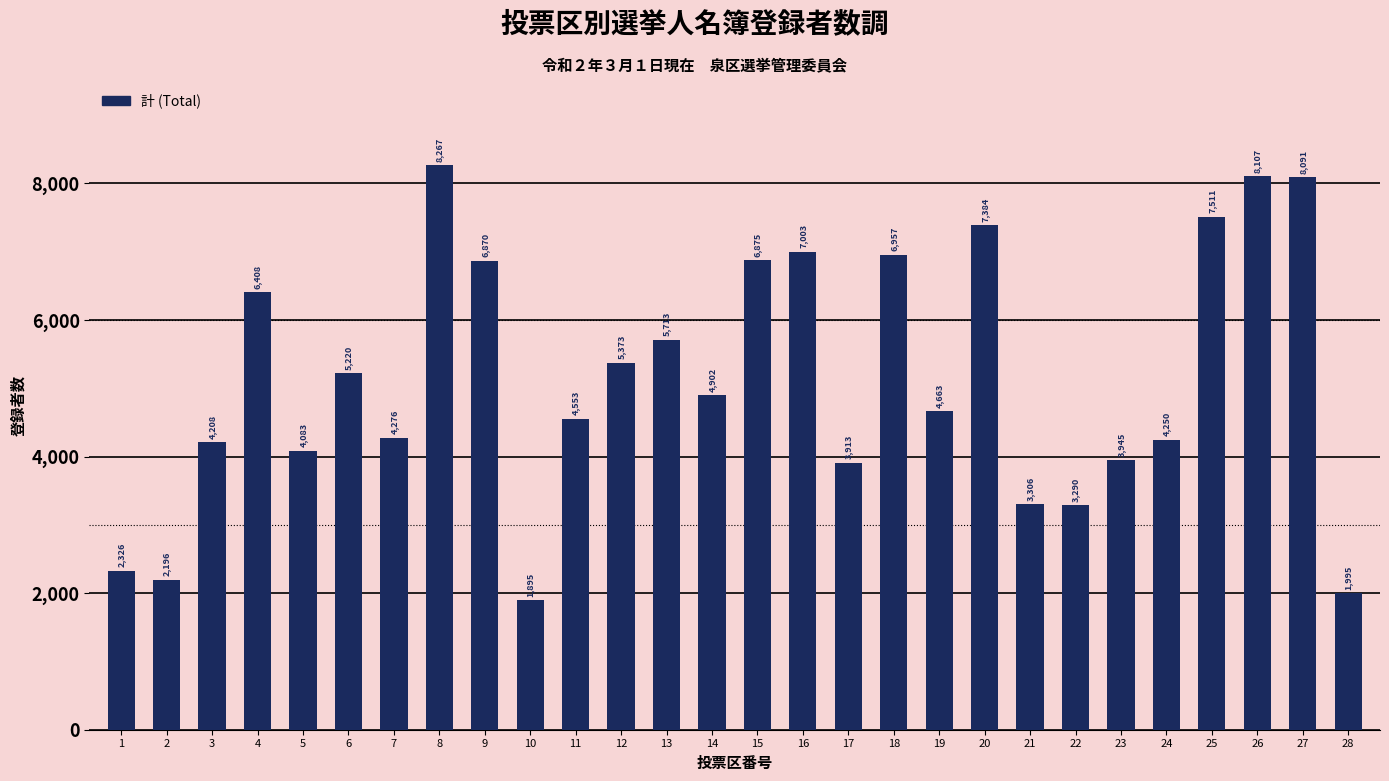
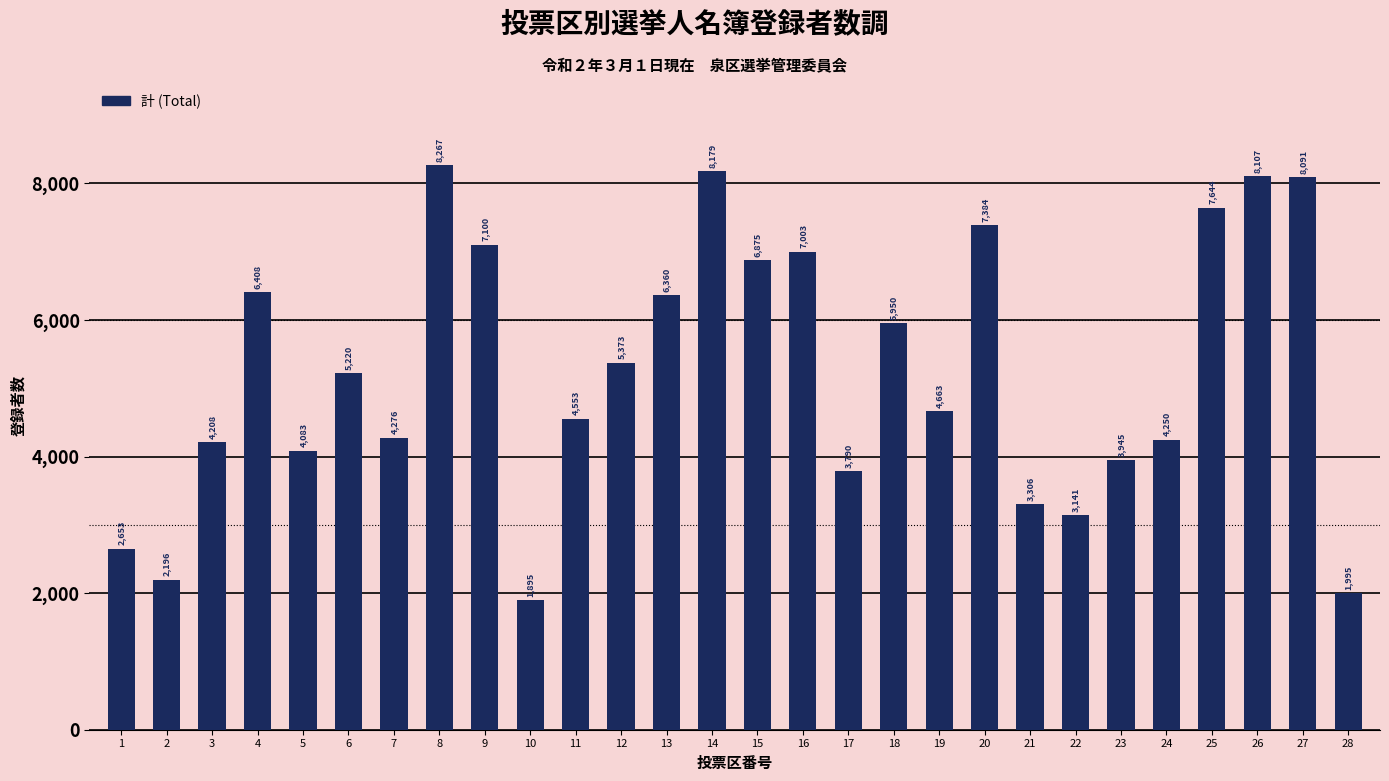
  {
-   "1": "2,326",
+   "1": "2,653",
    "2": "2,196",
    "3": "4,208",
    "4": "6,408",
    "5": "4,083",
    "6": "5,220",
    "7": "4,276",
    "8": "8,267",
-   "9": "6,870",
+   "9": "7,100",
    "10": "1,895",
    "11": "4,553",
    "12": "5,373",
-   "13": "5,713",
-   "14": "4,902",
+   "13": "6,360",
+   "14": "8,179",
    "15": "6,875",
    "16": "7,003",
-   "17": "3,913",
-   "18": "6,957",
+   "17": "3,790",
+   "18": "5,950",
    "19": "4,663",
    "20": "7,384",
    "21": "3,306",
-   "22": "3,290",
+   "22": "3,141",
    "23": "3,945",
    "24": "4,250",
-   "25": "7,511",
+   "25": "7,644",
    "26": "8,107",
    "27": "8,091",
    "28": "1,995"
  }
